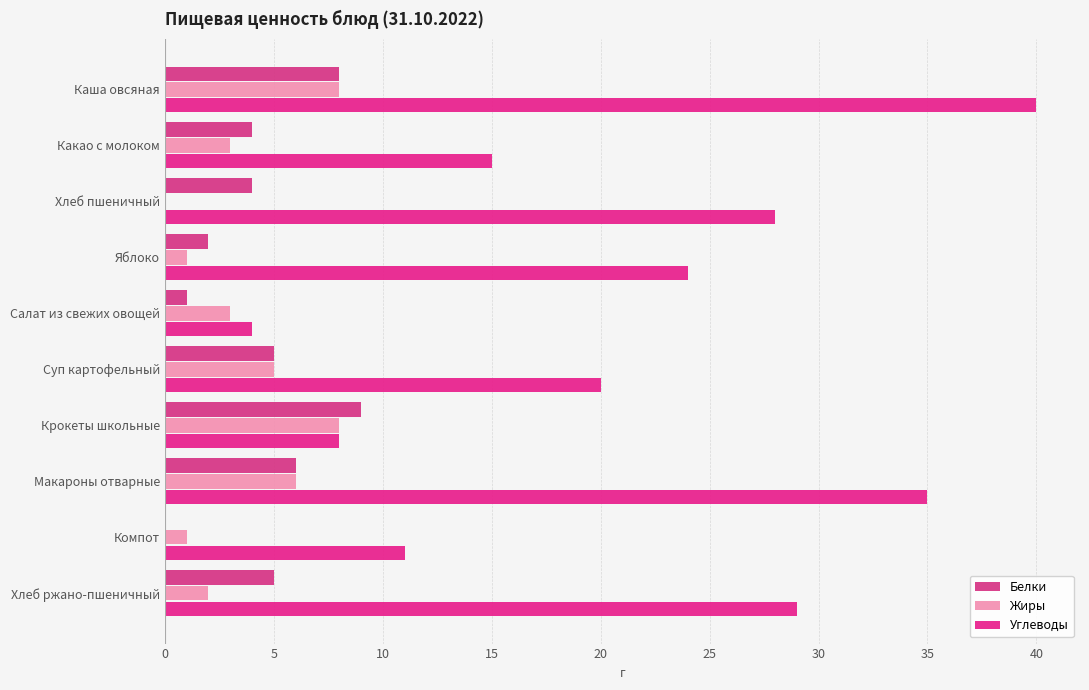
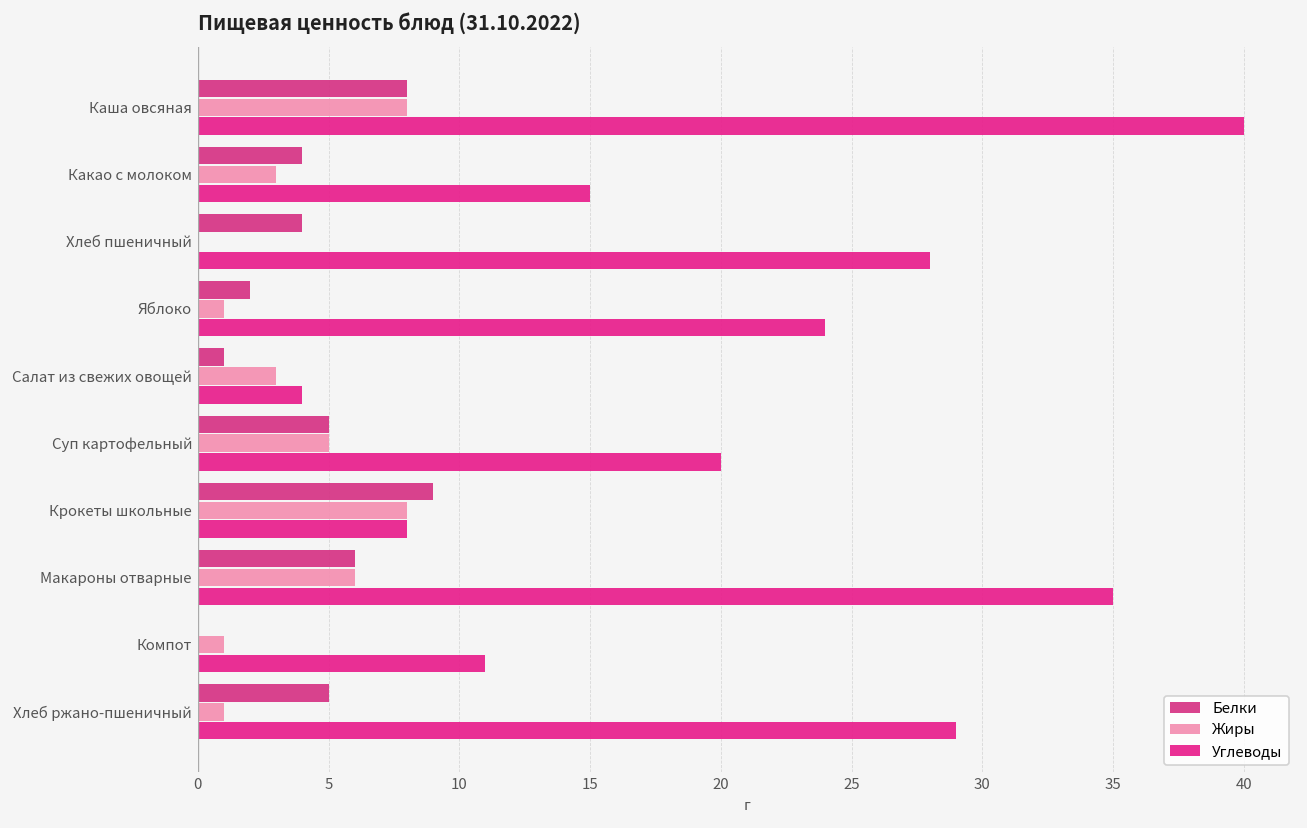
  {
    "Жиры": {
      "Каша овсяная": 8,
      "Какао с молоком": 3,
      "Хлеб пшеничный": 0,
      "Яблоко": 1,
      "Салат из свежих овощей": 3,
      "Суп картофельный": 5,
      "Крокеты школьные": 8,
      "Макароны отварные": 6,
      "Компот": 1,
-     "Хлеб ржано-пшеничный": 2
+     "Хлеб ржано-пшеничный": 1
    }
  }
